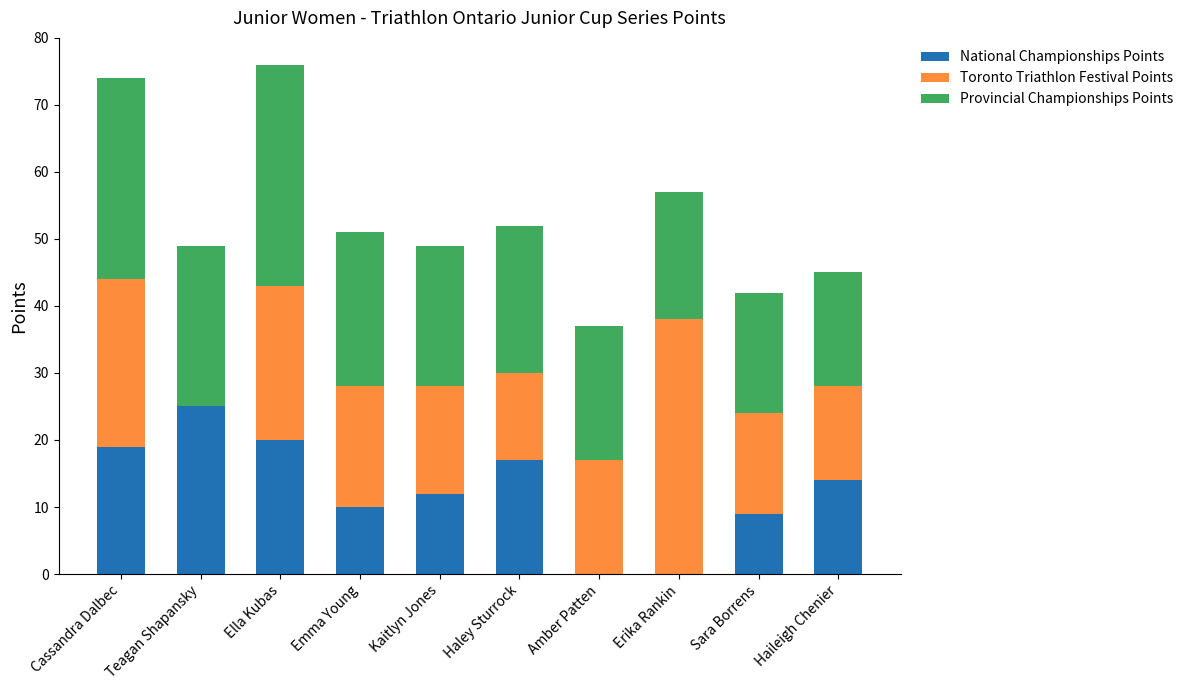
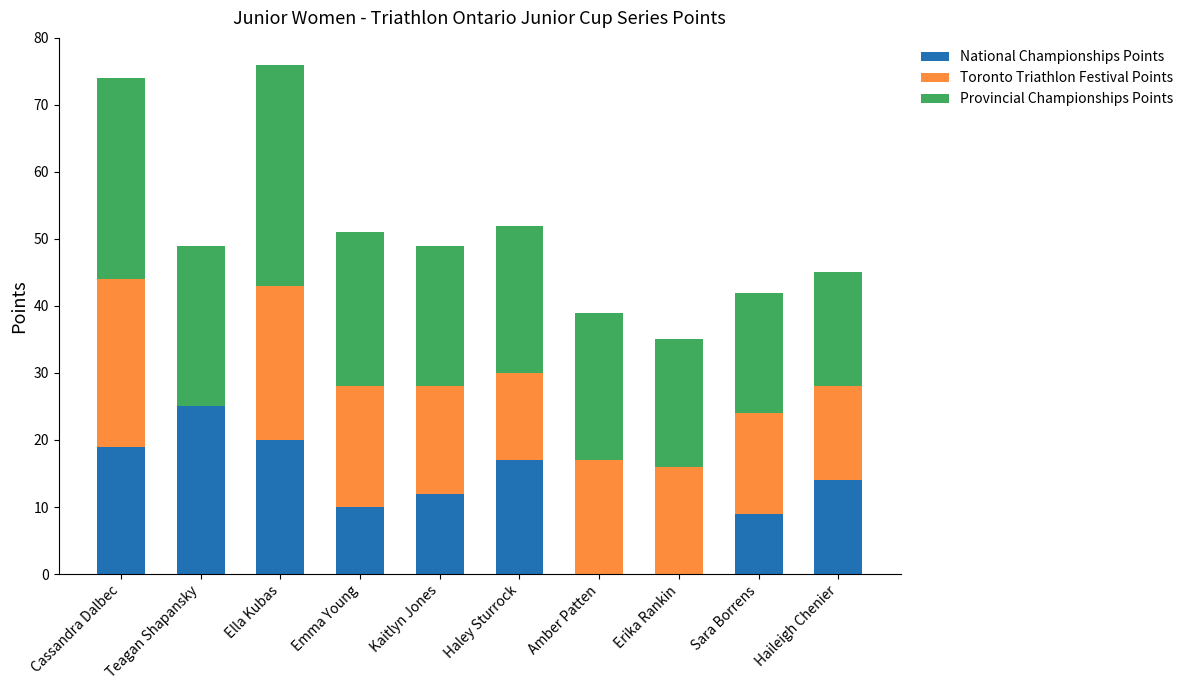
  {
    "National Championships Points": {
      "Cassandra Dalbec": 19,
      "Teagan Shapansky": 25,
      "Ella Kubas": 20,
      "Emma Young": 10,
      "Kaitlyn Jones": 12,
      "Haley Sturrock": 17,
      "Amber Patten": 0,
      "Erika Rankin": 0,
      "Sara Borrens": 9,
      "Haileigh Chenier": 14
    },
    "Toronto Triathlon Festival Points": {
      "Cassandra Dalbec": 25,
      "Teagan Shapansky": 0,
      "Ella Kubas": 23,
      "Emma Young": 18,
      "Kaitlyn Jones": 16,
      "Haley Sturrock": 13,
      "Amber Patten": 17,
-     "Erika Rankin": 38,
+     "Erika Rankin": 16,
      "Sara Borrens": 15,
      "Haileigh Chenier": 14
    },
    "Provincial Championships Points": {
      "Cassandra Dalbec": 30,
      "Teagan Shapansky": 24,
      "Ella Kubas": 33,
      "Emma Young": 23,
      "Kaitlyn Jones": 21,
      "Haley Sturrock": 22,
-     "Amber Patten": 20,
+     "Amber Patten": 22,
      "Erika Rankin": 19,
      "Sara Borrens": 18,
      "Haileigh Chenier": 17
    }
  }
